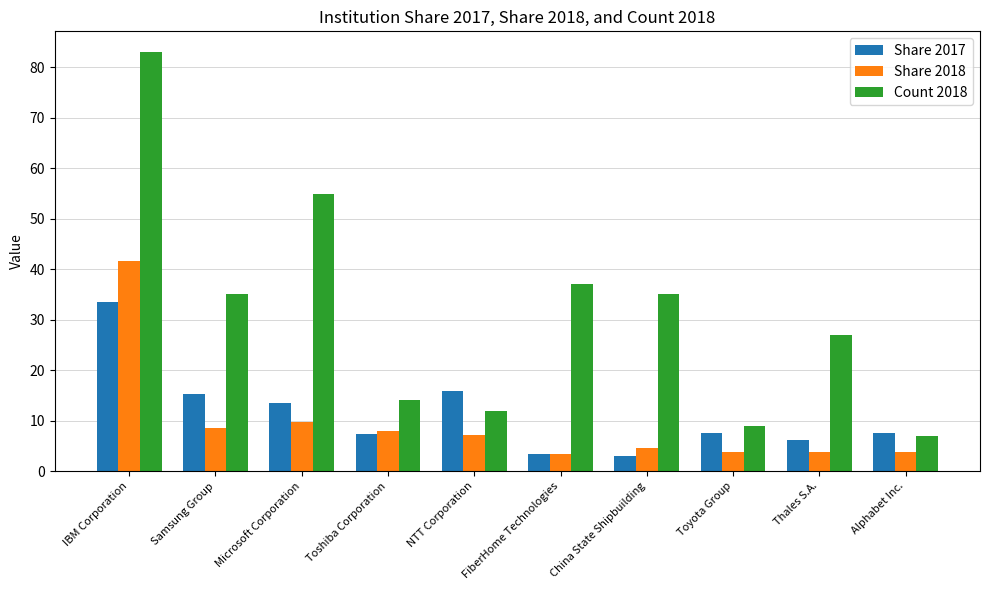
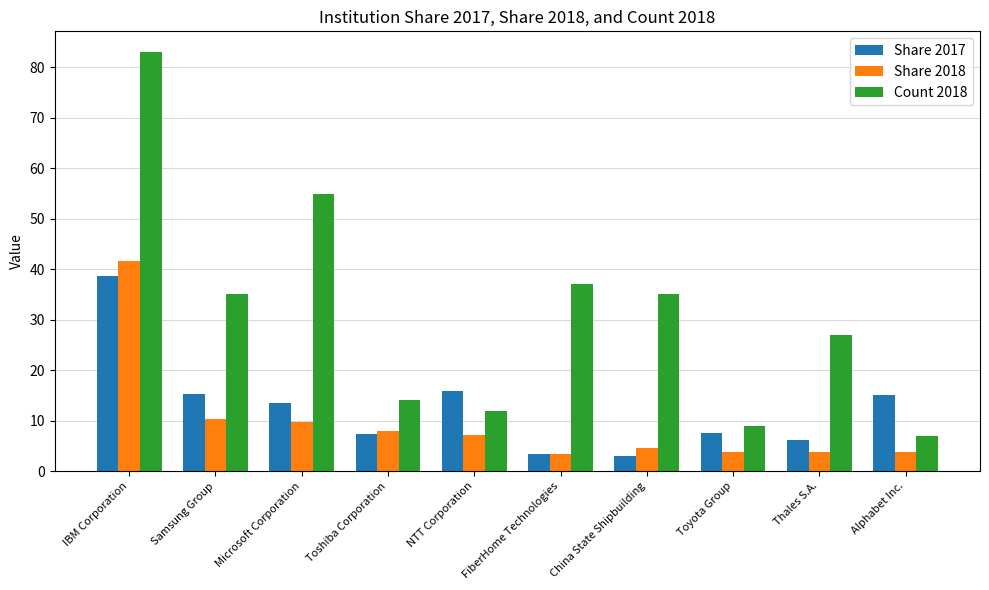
  {
    "Share 2017": {
-     "IBM Corporation": 34,
+     "IBM Corporation": 39,
      "Samsung Group": 15,
      "Microsoft Corporation": 13,
      "Toshiba Corporation": 7,
      "NTT Corporation": 16,
      "FiberHome Technologies": 3,
      "China State Shipbuilding": 3,
      "Toyota Group": 8,
      "Thales S.A.": 6,
-     "Alphabet Inc.": 7
+     "Alphabet Inc.": 15
    },
    "Share 2018": {
      "IBM Corporation": 42,
-     "Samsung Group": 9,
+     "Samsung Group": 10,
      "Microsoft Corporation": 10,
      "Toshiba Corporation": 8,
      "NTT Corporation": 7,
      "FiberHome Technologies": 3,
      "China State Shipbuilding": 5,
      "Toyota Group": 4,
      "Thales S.A.": 4,
      "Alphabet Inc.": 4
    },
    "Count 2018": {
      "IBM Corporation": 83,
      "Samsung Group": 35,
      "Microsoft Corporation": 55,
      "Toshiba Corporation": 14,
      "NTT Corporation": 12,
      "FiberHome Technologies": 37,
      "China State Shipbuilding": 35,
      "Toyota Group": 9,
      "Thales S.A.": 27,
      "Alphabet Inc.": 7
    }
  }
